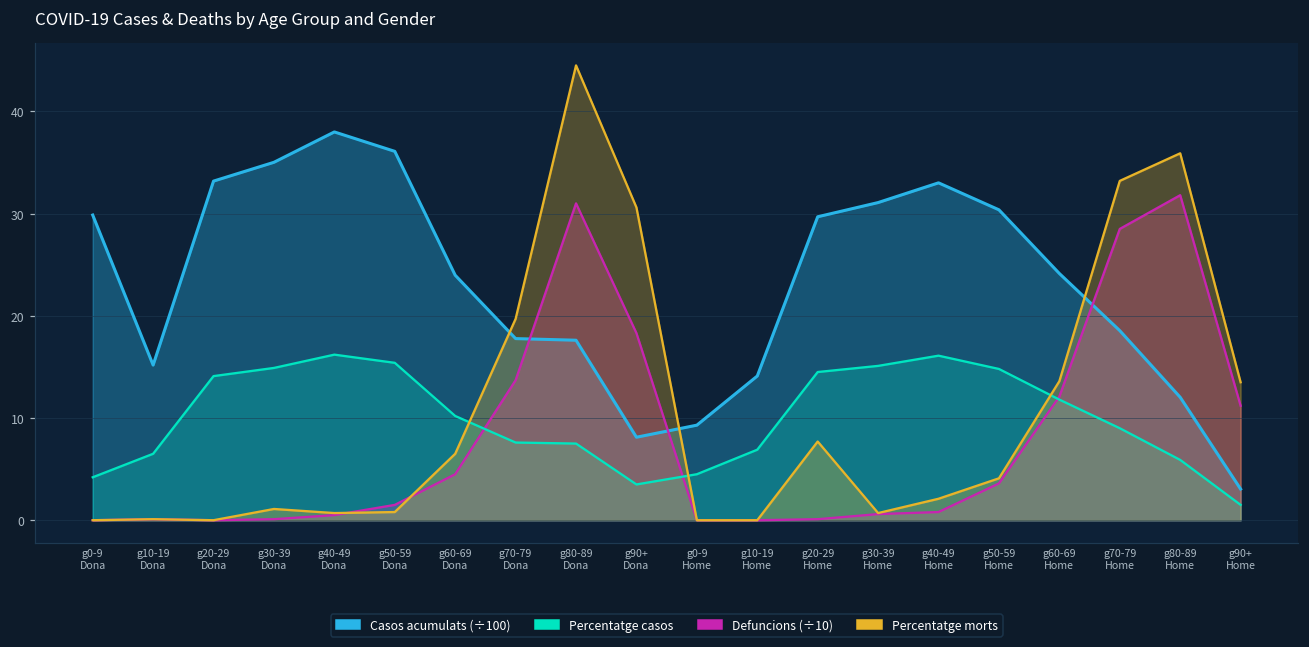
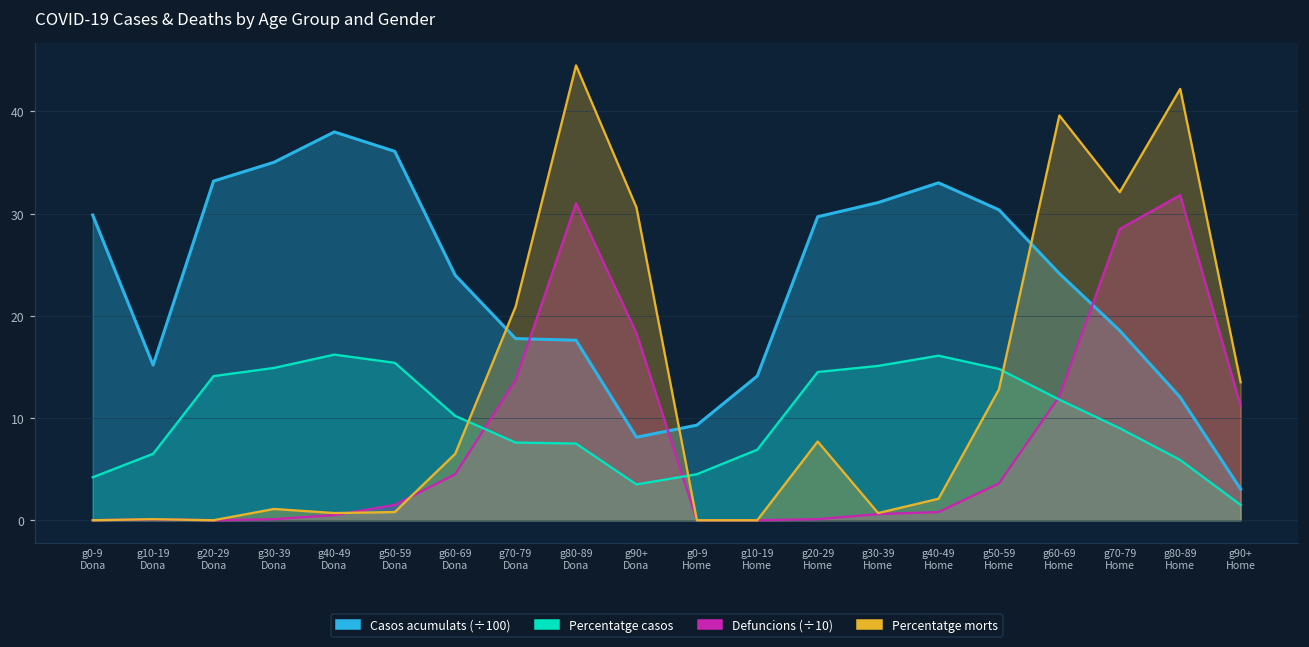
  {
    "Percentatge morts": {
      "g30-39 Dona": 1,
      "g50-59 Dona": 1,
      "g60-69 Dona": 7,
-     "g70-79 Dona": 20,
+     "g70-79 Dona": 21,
      "g80-89 Dona": 45,
      "g90+ Dona": 31,
      "g20-29 Home": 8,
      "g40-49 Home": 2,
-     "g50-59 Home": 4,
-     "g60-69 Home": 14,
-     "g70-79 Home": 33,
-     "g80-89 Home": 36,
+     "g50-59 Home": 13,
+     "g60-69 Home": 40,
+     "g70-79 Home": 32,
+     "g80-89 Home": 42,
      "g90+ Home": 14
    }
  }
